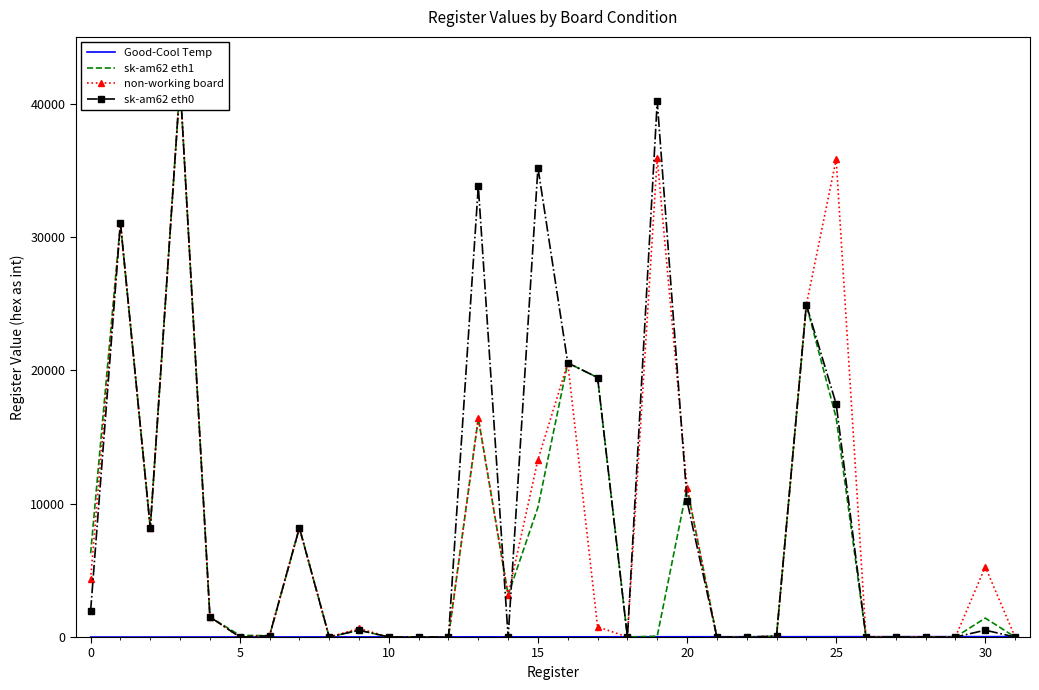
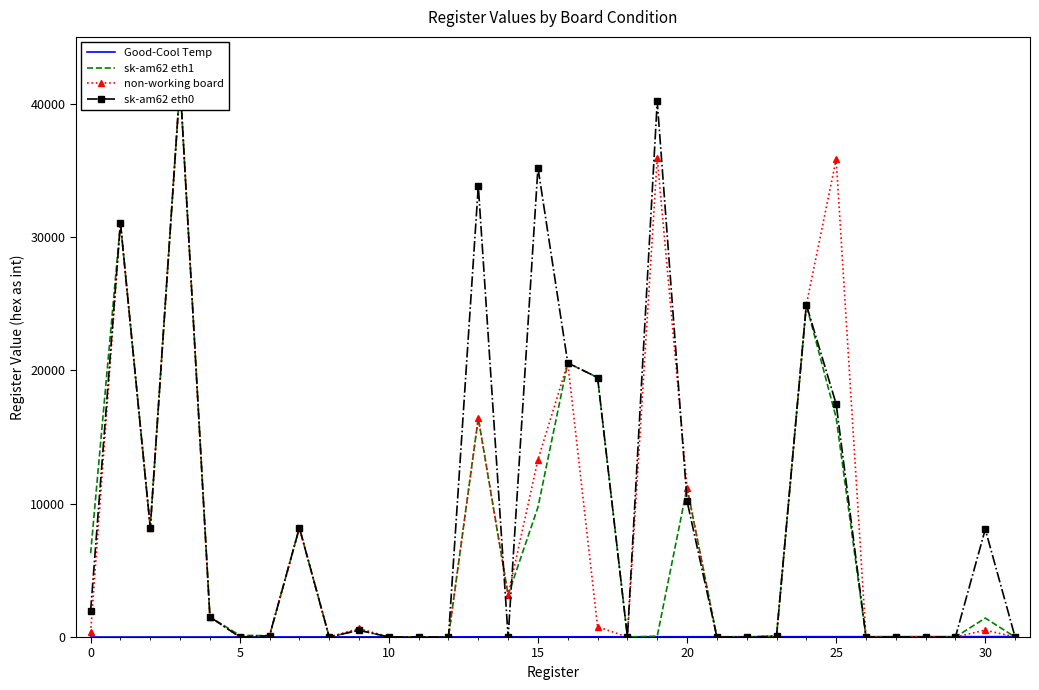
  {
    "Good-Cool Temp": {
      "0": 0,
      "15": 0,
      "20": 0,
      "25": 0,
      "30": 0
    },
    "sk-am62 eth1": {
      "0": 6300,
      "15": 9700,
      "25": 16400,
      "30": 1400
    },
    "non-working board": {
-     "0": 4400,
+     "0": 400,
      "15": 13300,
      "25": 35800,
-     "30": 5300
+     "30": 500
    },
    "sk-am62 eth0": {
      "0": 2000,
      "15": 35200,
      "20": 10200,
      "25": 17500,
-     "30": 500
+     "30": 8100
    }
  }
